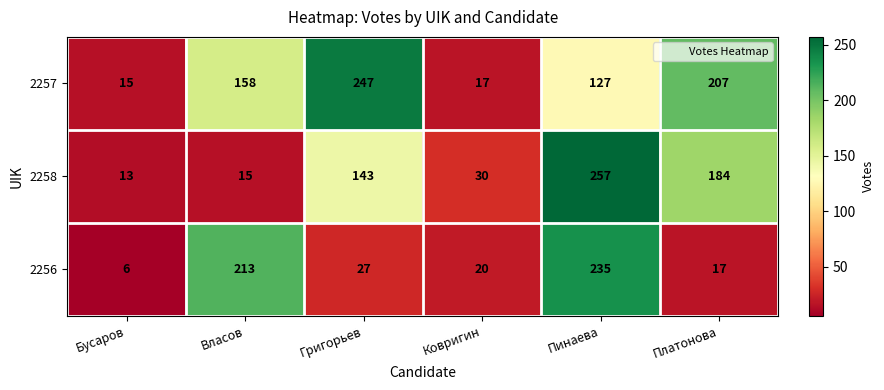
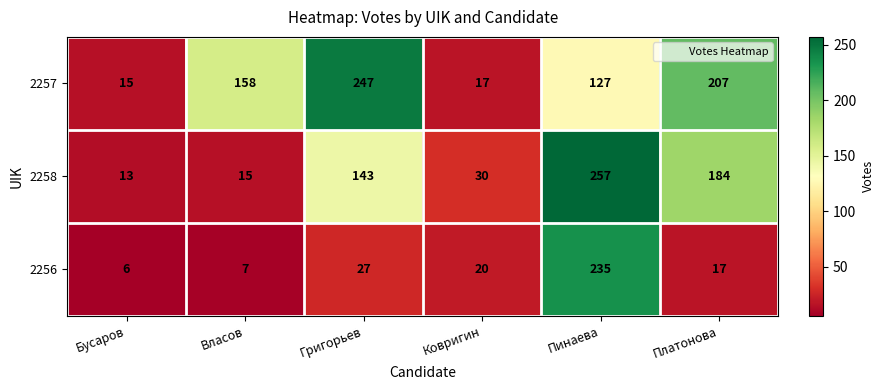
  {
    "2257": {
      "Бусаров": 15,
      "Власов": 158,
      "Григорьев": 247,
      "Ковригин": 17,
      "Пинаева": 127,
      "Платонова": 207
    },
    "2258": {
      "Бусаров": 13,
      "Власов": 15,
      "Григорьев": 143,
      "Ковригин": 30,
      "Пинаева": 257,
      "Платонова": 184
    },
    "2256": {
      "Бусаров": 6,
-     "Власов": 213,
+     "Власов": 7,
      "Григорьев": 27,
      "Ковригин": 20,
      "Пинаева": 235,
      "Платонова": 17
    }
  }
